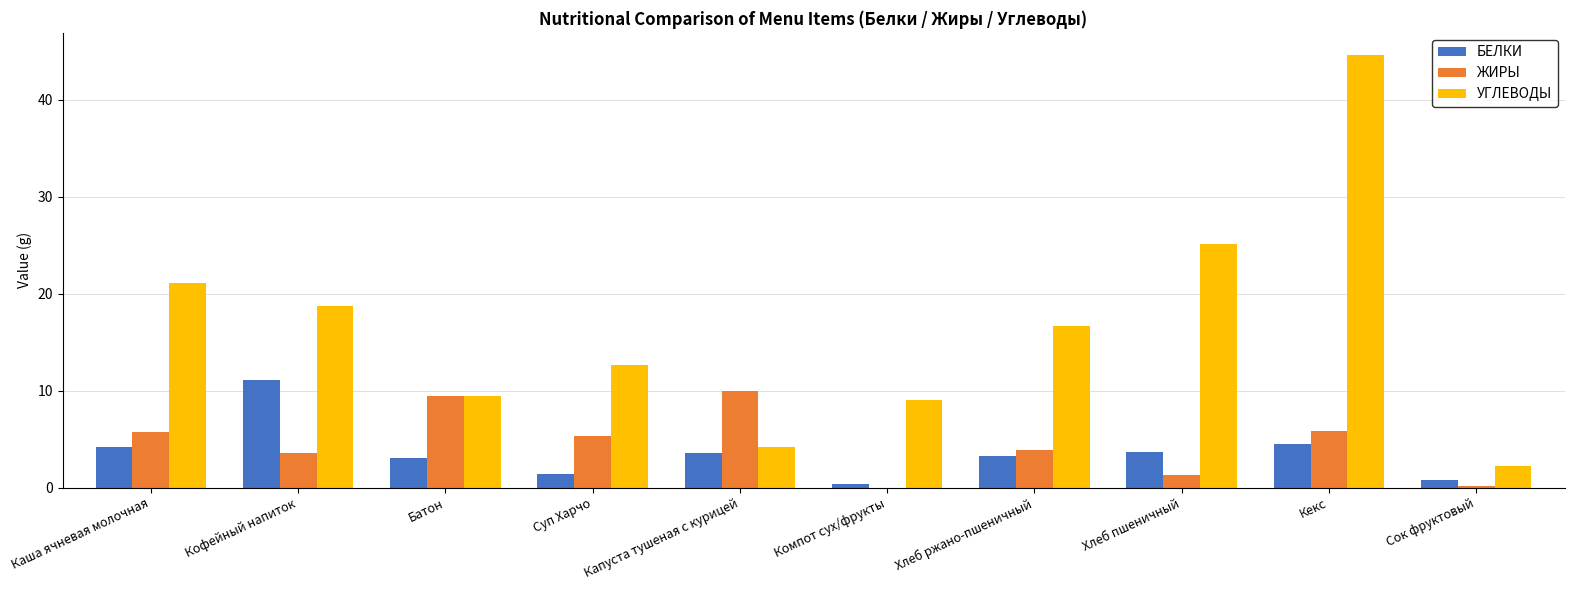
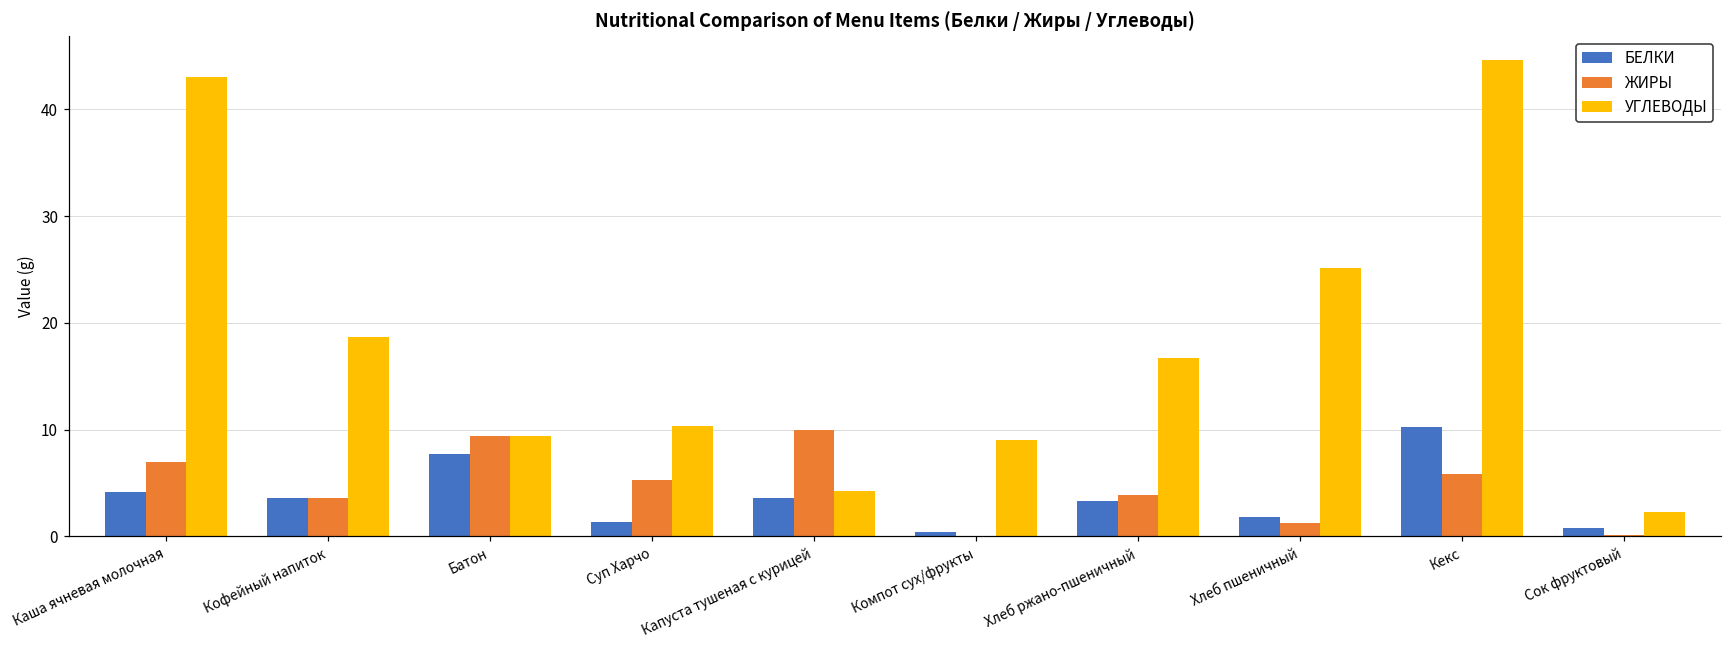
  {
    "БЕЛКИ": {
      "Каша ячневая молочная": 4,
-     "Кофейный напиток": 11,
-     "Батон": 3,
+     "Кофейный напиток": 4,
+     "Батон": 8,
      "Суп Харчо": 1,
      "Капуста тушеная с курицей": 4,
      "Компот сух/фрукты": 0,
      "Хлеб ржано-пшеничный": 3,
-     "Хлеб пшеничный": 4,
-     "Кекс": 5,
+     "Хлеб пшеничный": 2,
+     "Кекс": 10,
      "Сок фруктовый": 1
    },
    "ЖИРЫ": {
-     "Каша ячневая молочная": 6,
+     "Каша ячневая молочная": 7,
      "Кофейный напиток": 4,
      "Батон": 9,
      "Суп Харчо": 5,
      "Капуста тушеная с курицей": 10,
      "Компот сух/фрукты": 0,
      "Хлеб ржано-пшеничный": 4,
      "Хлеб пшеничный": 1,
      "Кекс": 6
    },
    "УГЛЕВОДЫ": {
-     "Каша ячневая молочная": 21,
+     "Каша ячневая молочная": 43,
      "Кофейный напиток": 19,
      "Батон": 9,
-     "Суп Харчо": 13,
+     "Суп Харчо": 10,
      "Капуста тушеная с курицей": 4,
      "Компот сух/фрукты": 9,
      "Хлеб ржано-пшеничный": 17,
      "Хлеб пшеничный": 25,
      "Кекс": 45,
      "Сок фруктовый": 2
    }
  }
